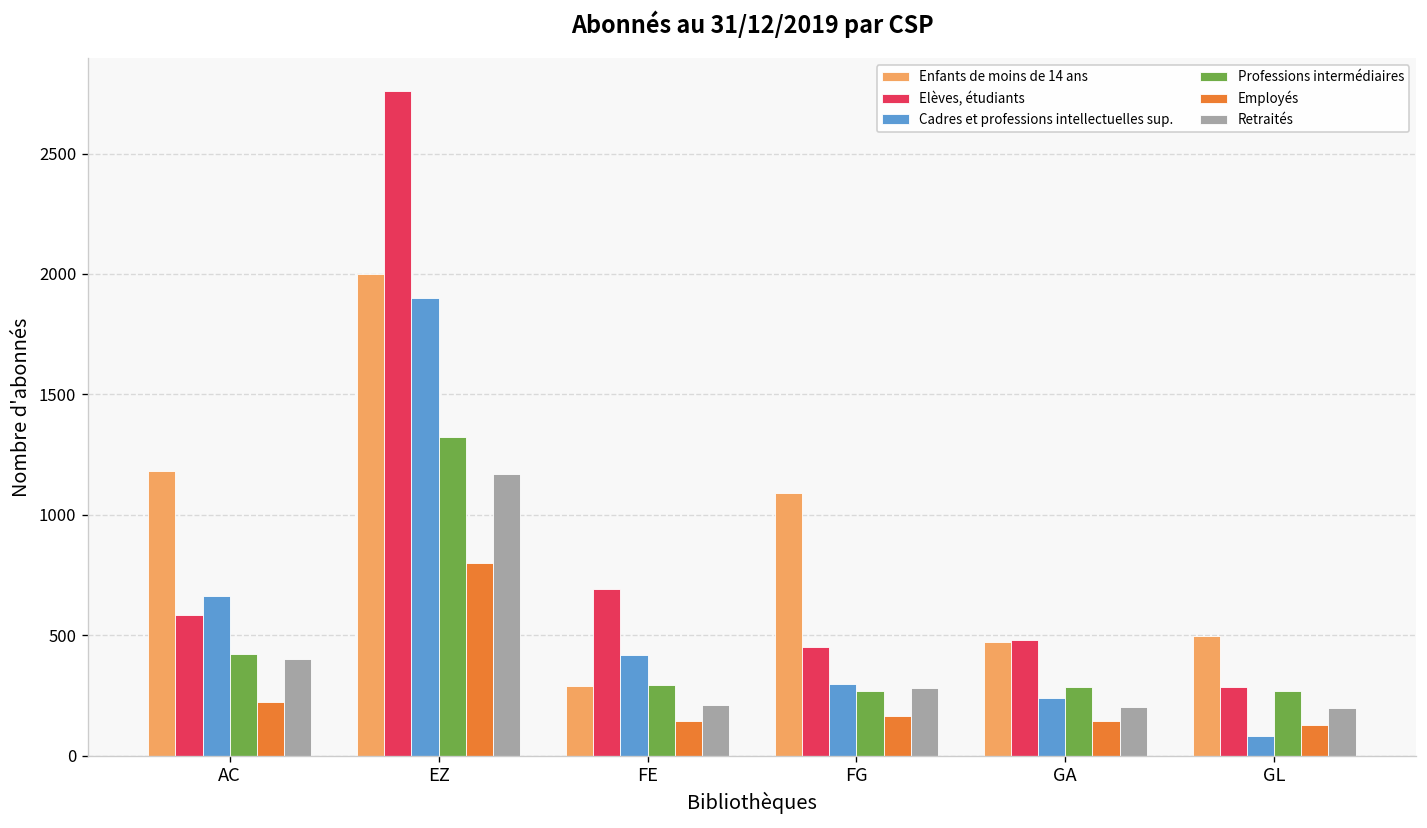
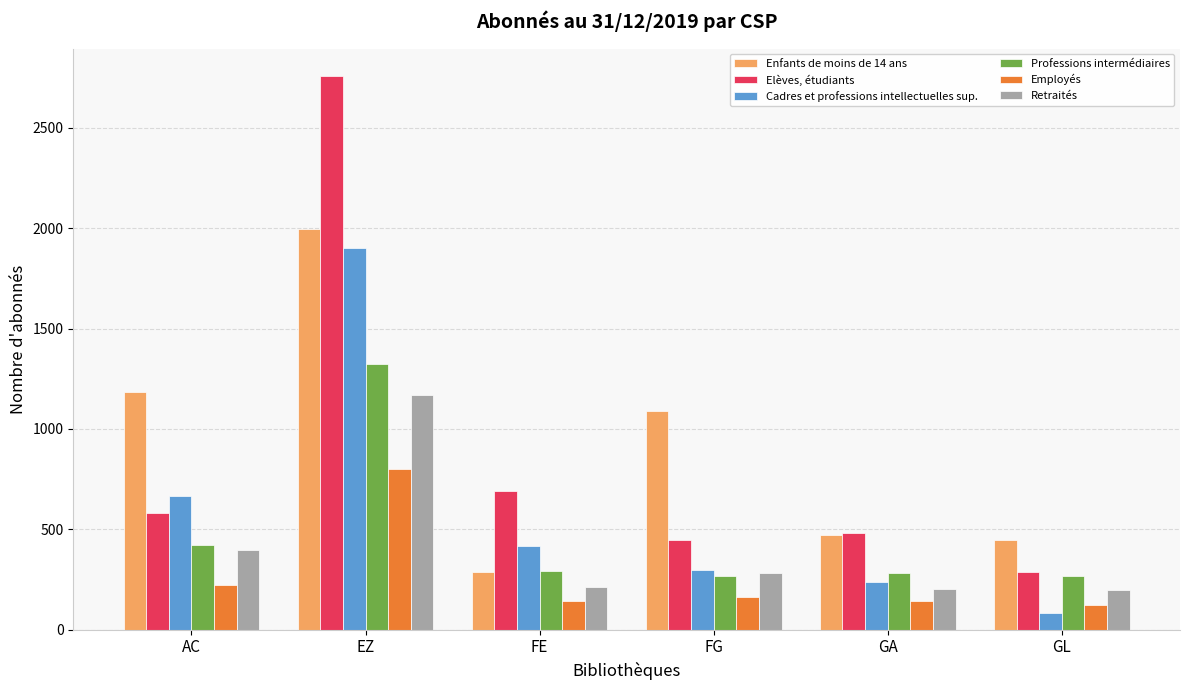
  {
    "Enfants de moins de 14 ans": {
      "AC": 1180,
      "EZ": 2000,
      "FE": 290,
      "FG": 1090,
      "GA": 470,
-     "GL": 500
+     "GL": 450
    },
    "Elèves, étudiants": {
      "AC": 580,
      "EZ": 2760,
      "FE": 690,
      "FG": 450,
      "GA": 480,
      "GL": 290
    },
    "Cadres et professions intellectuelles sup.": {
      "AC": 660,
      "EZ": 1900,
      "FE": 420,
      "FG": 300,
      "GA": 240,
      "GL": 80
    },
    "Professions intermédiaires": {
      "AC": 420,
      "EZ": 1320,
      "FE": 290,
      "FG": 270,
      "GA": 280,
      "GL": 270
    },
    "Employés": {
      "AC": 220,
      "EZ": 800,
      "FE": 150,
      "FG": 160,
      "GA": 140,
      "GL": 130
    },
    "Retraités": {
      "AC": 400,
      "EZ": 1170,
      "FE": 210,
      "FG": 280,
      "GA": 200,
      "GL": 200
    }
  }
